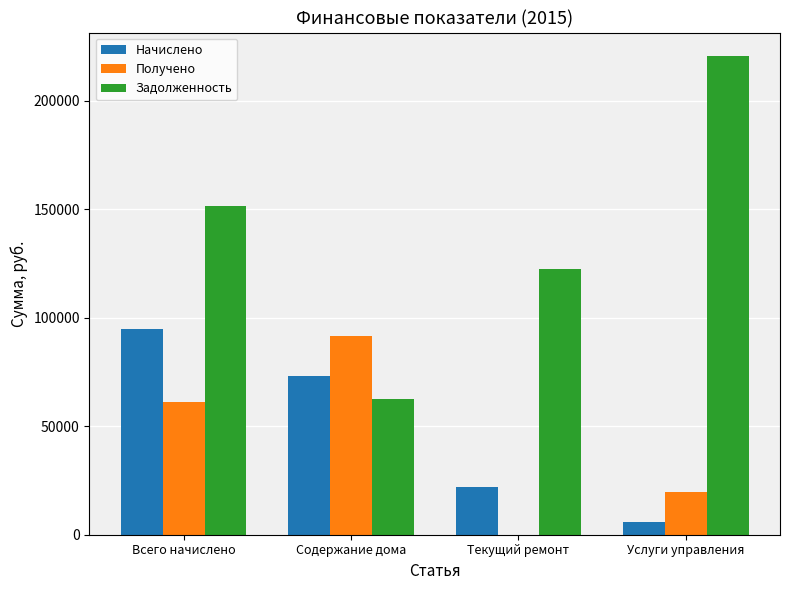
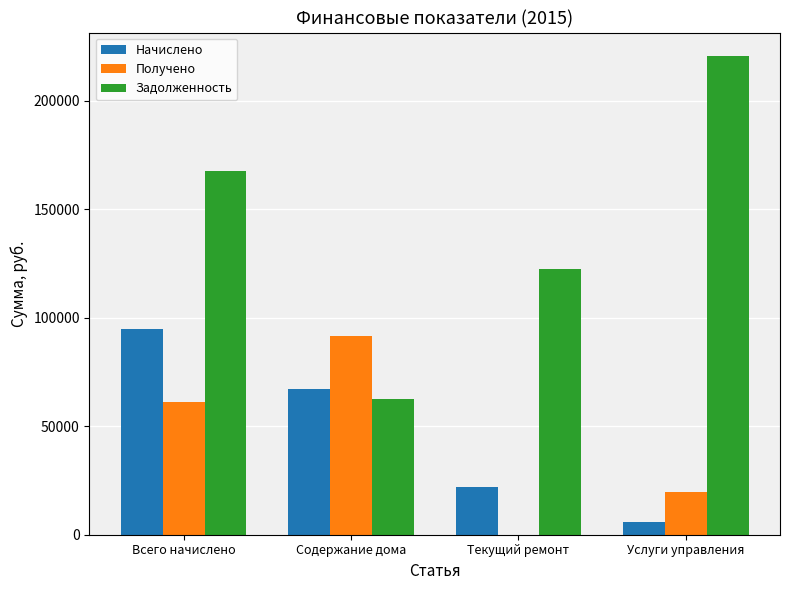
  {
    "Начислено": {
      "Всего начислено": 95000,
-     "Содержание дома": 73000,
+     "Содержание дома": 67000,
      "Текущий ремонт": 22000,
      "Услуги управления": 6000
    },
    "Получено": {
      "Всего начислено": 61000,
      "Содержание дома": 91000,
      "Текущий ремонт": 0,
      "Услуги управления": 20000
    },
    "Задолженность": {
-     "Всего начислено": 152000,
+     "Всего начислено": 168000,
      "Содержание дома": 63000,
      "Текущий ремонт": 123000,
      "Услуги управления": 220000
    }
  }
